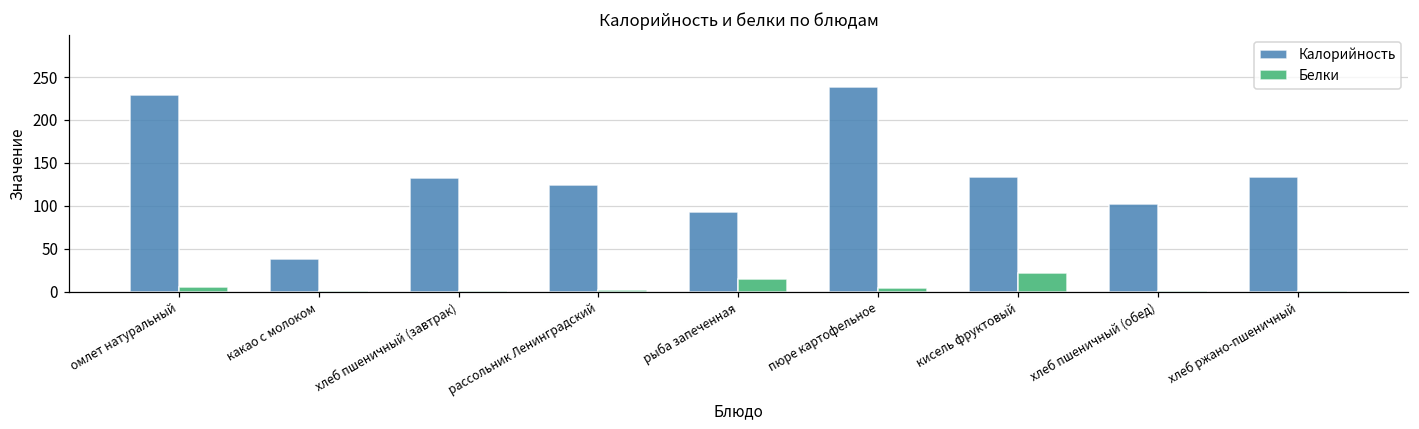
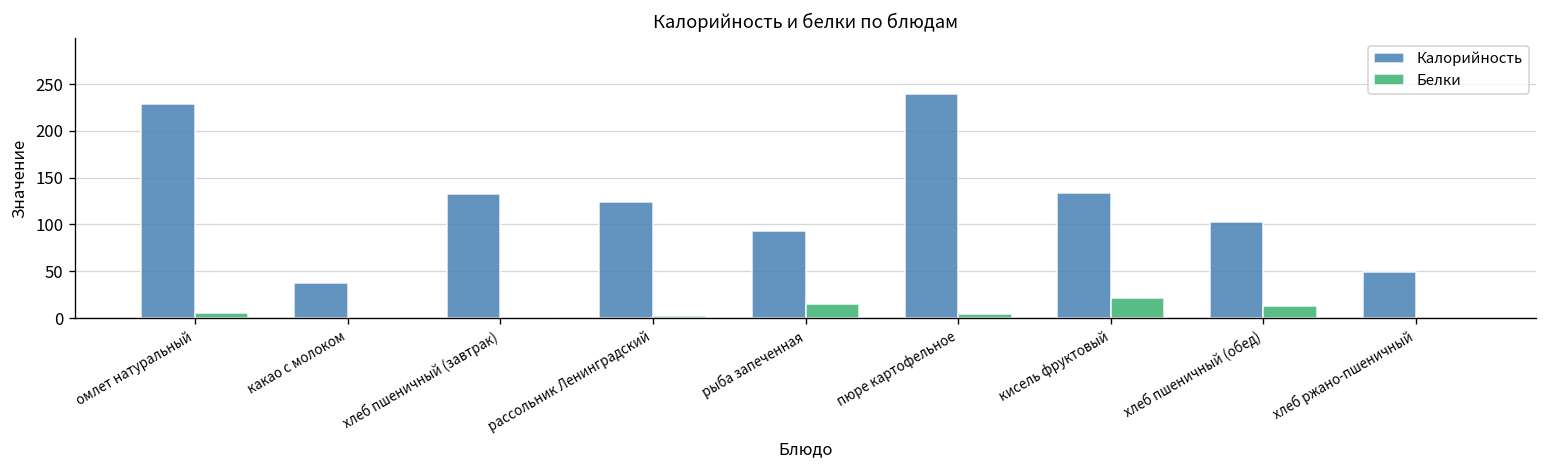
  {
    "Калорийность": {
      "омлет натуральный": 230,
      "какао с молоком": 40,
      "хлеб пшеничный (завтрак)": 130,
      "рассольник Ленинградский": 120,
      "рыба запеченная": 90,
      "пюре картофельное": 240,
      "кисель фруктовый": 130,
      "хлеб пшеничный (обед)": 100,
-     "хлеб ржано-пшеничный": 130
+     "хлеб ржано-пшеничный": 50
    },
    "Белки": {
      "омлет натуральный": 10,
      "рыба запеченная": 20,
      "пюре картофельное": 0,
      "кисель фруктовый": 20,
-     "хлеб пшеничный (обед)": 0
+     "хлеб пшеничный (обед)": 10
    }
  }
